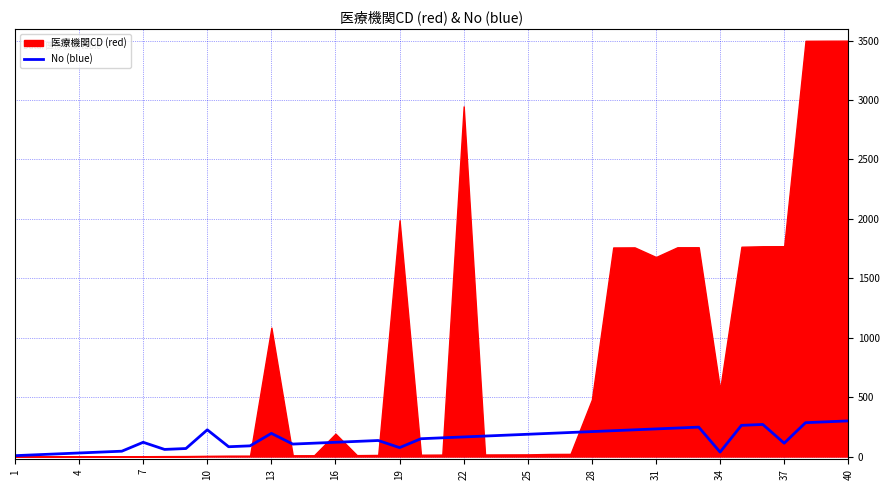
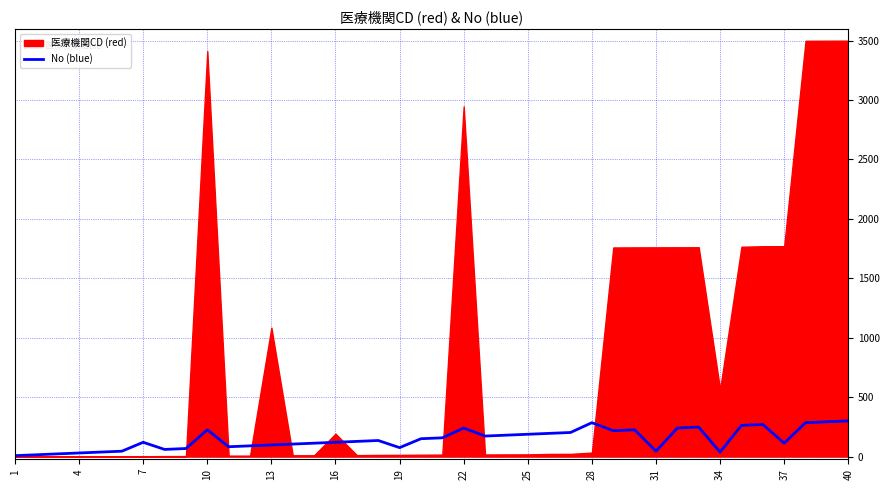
  {
    "No (blue)": {
      "4": 30,
      "7": 120,
      "10": 230,
-     "13": 200,
+     "13": 100,
      "16": 120,
      "19": 80,
-     "22": 170,
+     "22": 240,
      "25": 190,
-     "28": 210,
-     "31": 230,
+     "28": 290,
+     "31": 50,
      "34": 40,
      "37": 110,
      "40": 300
    },
    "医療機関CD (red)": {
-     "10": 10,
+     "10": 3410,
      "13": 1080,
      "16": 190,
-     "19": 1990,
+     "19": 10,
      "22": 2950,
-     "28": 480,
-     "31": 1680,
+     "28": 30,
+     "31": 1760,
      "34": 560,
      "37": 1770,
      "40": 3500
    }
  }
